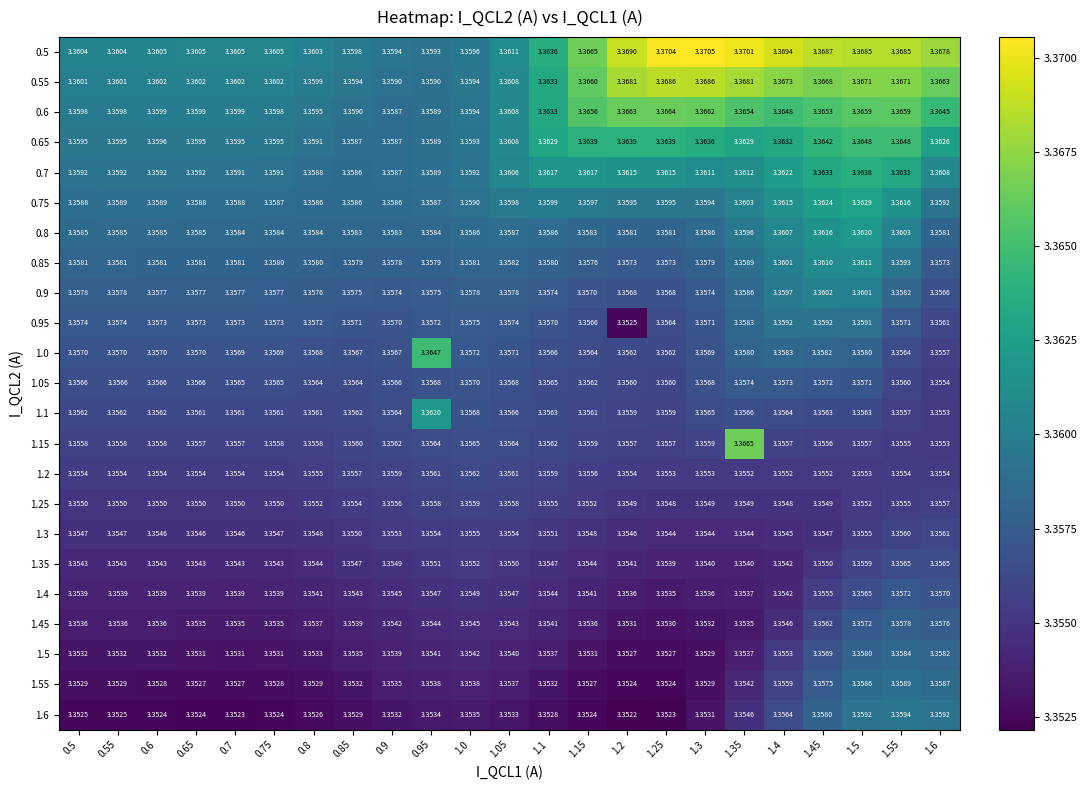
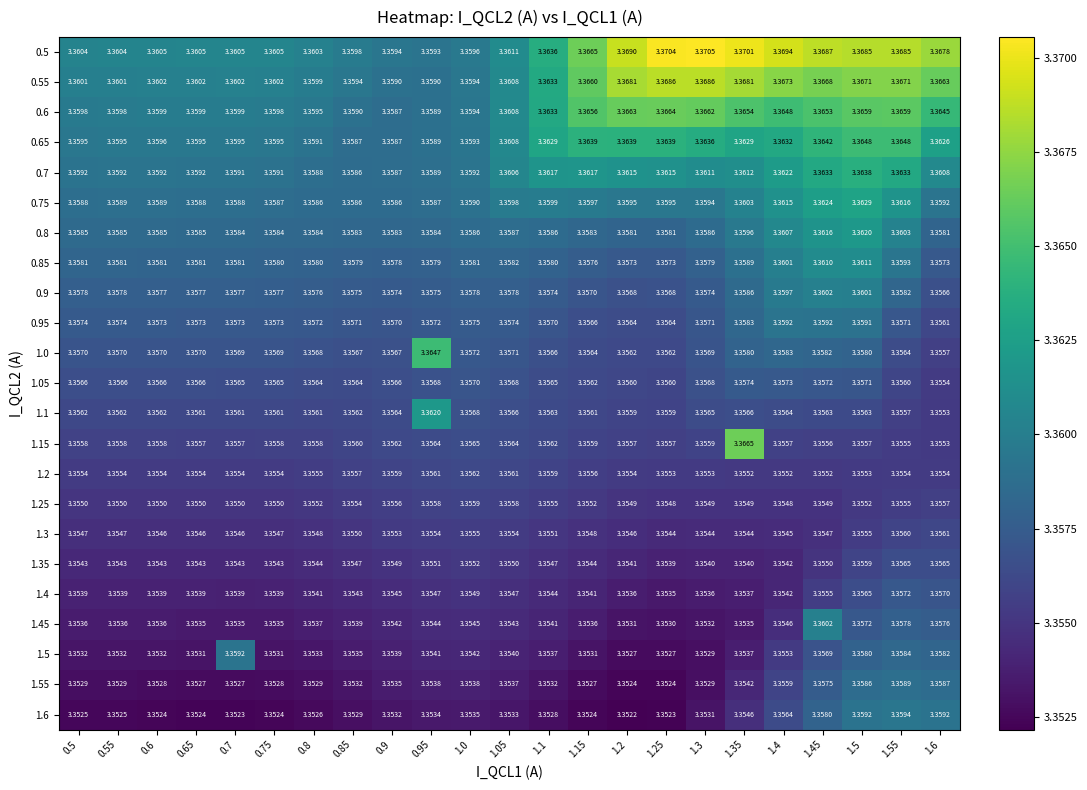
  {
    "0.95": {
      "0.5": 3.3574,
      "0.55": 3.3574,
      "0.6": 3.3573,
      "0.65": 3.3573,
      "0.7": 3.3573,
      "0.75": 3.3573,
      "0.8": 3.3572,
      "0.85": 3.3571,
      "0.9": 3.3570,
      "0.95": 3.3572,
      "1.0": 3.3575,
      "1.05": 3.3574,
      "1.1": 3.3570,
      "1.15": 3.3566,
-     "1.2": 3.3525,
+     "1.2": 3.3564,
      "1.25": 3.3564,
      "1.3": 3.3571,
      "1.35": 3.3583,
      "1.4": 3.3592,
      "1.45": 3.3592,
      "1.5": 3.3591,
      "1.55": 3.3571,
      "1.6": 3.3561
    },
    "1.45": {
      "0.5": 3.3536,
      "0.55": 3.3536,
      "0.6": 3.3536,
      "0.65": 3.3535,
      "0.7": 3.3535,
      "0.75": 3.3535,
      "0.8": 3.3537,
      "0.85": 3.3539,
      "0.9": 3.3542,
      "0.95": 3.3544,
      "1.0": 3.3545,
      "1.05": 3.3543,
      "1.1": 3.3541,
      "1.15": 3.3536,
      "1.2": 3.3531,
      "1.25": 3.3530,
      "1.3": 3.3532,
      "1.35": 3.3535,
      "1.4": 3.3546,
-     "1.45": 3.3562,
+     "1.45": 3.3602,
      "1.5": 3.3572,
      "1.55": 3.3578,
      "1.6": 3.3576
    },
    "1.5": {
      "0.5": 3.3532,
      "0.55": 3.3532,
      "0.6": 3.3532,
      "0.65": 3.3531,
-     "0.7": 3.3531,
+     "0.7": 3.3592,
      "0.75": 3.3531,
      "0.8": 3.3533,
      "0.85": 3.3535,
      "0.9": 3.3539,
      "0.95": 3.3541,
      "1.0": 3.3542,
      "1.05": 3.3540,
      "1.1": 3.3537,
      "1.15": 3.3531,
      "1.2": 3.3527,
      "1.25": 3.3527,
      "1.3": 3.3529,
      "1.35": 3.3537,
      "1.4": 3.3553,
      "1.45": 3.3569,
      "1.5": 3.3580,
      "1.55": 3.3584,
      "1.6": 3.3582
    }
  }
